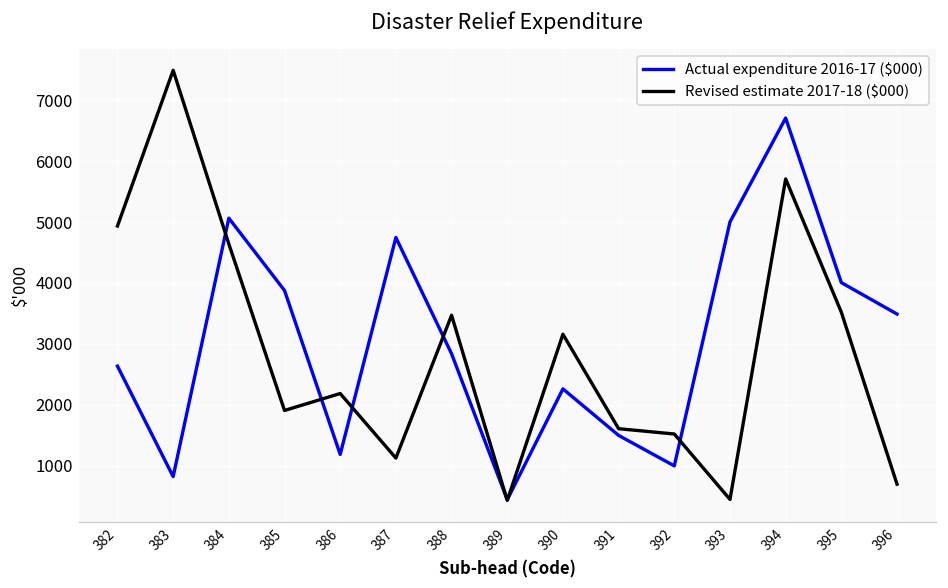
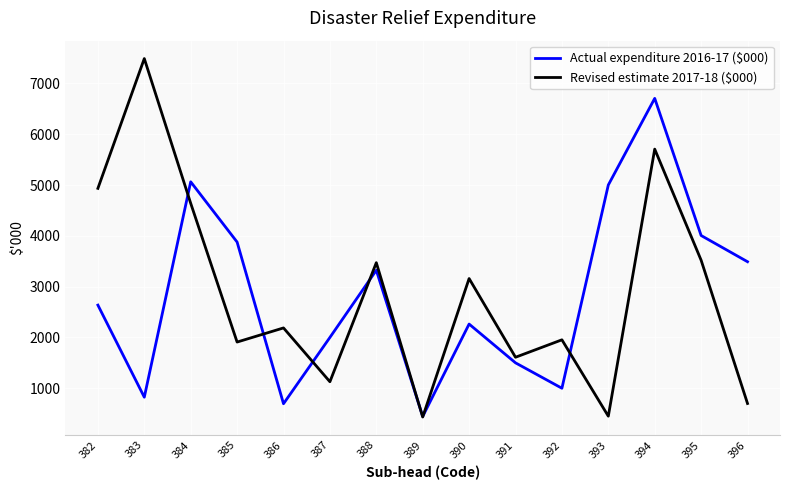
  {
    "Actual expenditure 2016-17 ($000)": {
      "382": 2600,
      "383": 800,
      "384": 5100,
      "385": 3900,
-     "386": 1200,
-     "387": 4700,
-     "388": 2800,
+     "386": 700,
+     "387": 2000,
+     "388": 3300,
      "390": 2300,
      "391": 1500,
      "392": 1000,
      "393": 5000,
      "394": 6700,
      "395": 4000,
      "396": 3500
    },
    "Revised estimate 2017-18 ($000)": {
      "382": 4900,
      "383": 7500,
      "384": 4600,
      "385": 1900,
      "386": 2200,
      "387": 1100,
      "388": 3500,
      "390": 3200,
      "391": 1600,
-     "392": 1500,
+     "392": 2000,
      "393": 500,
      "394": 5700,
      "395": 3500,
      "396": 700
    }
  }
